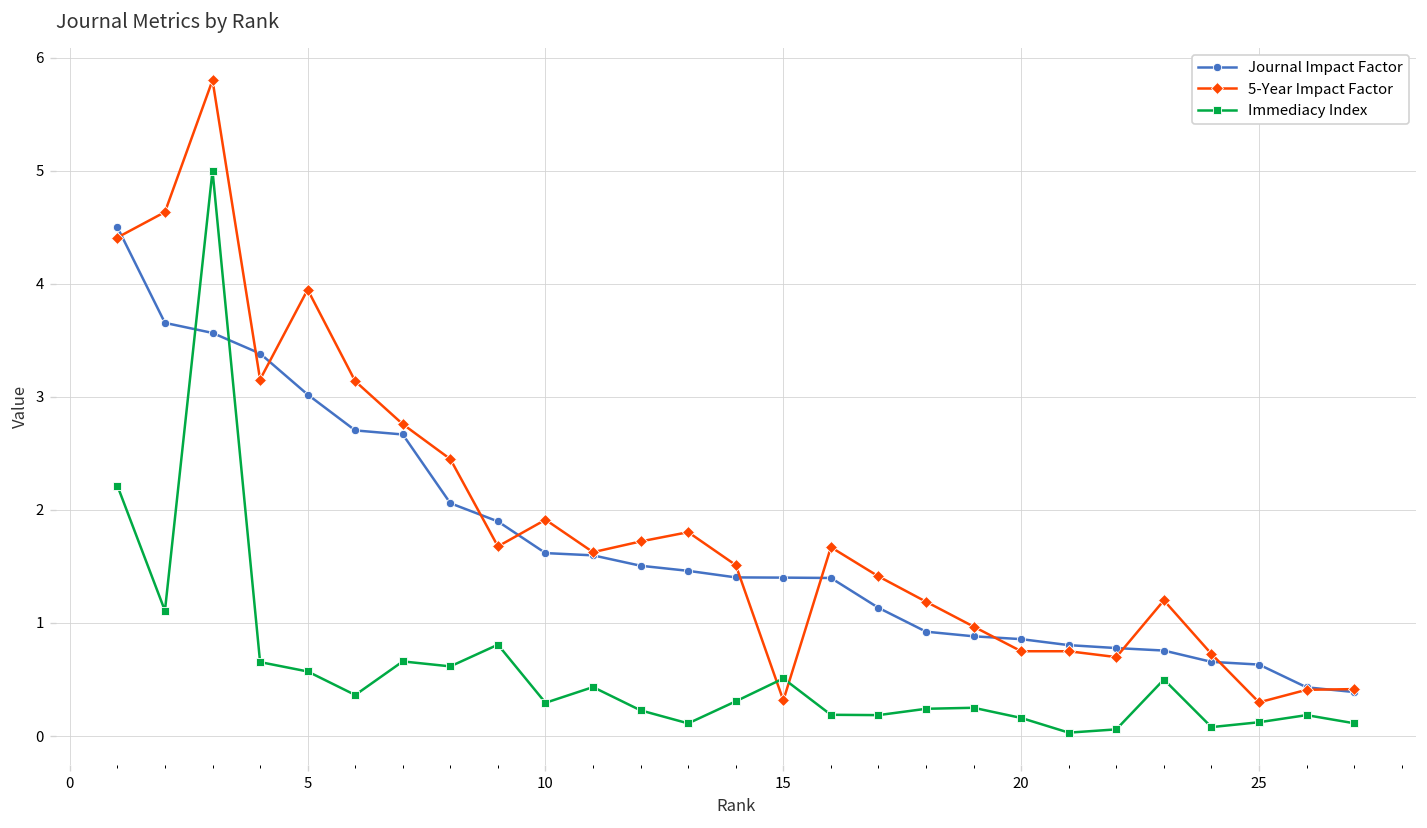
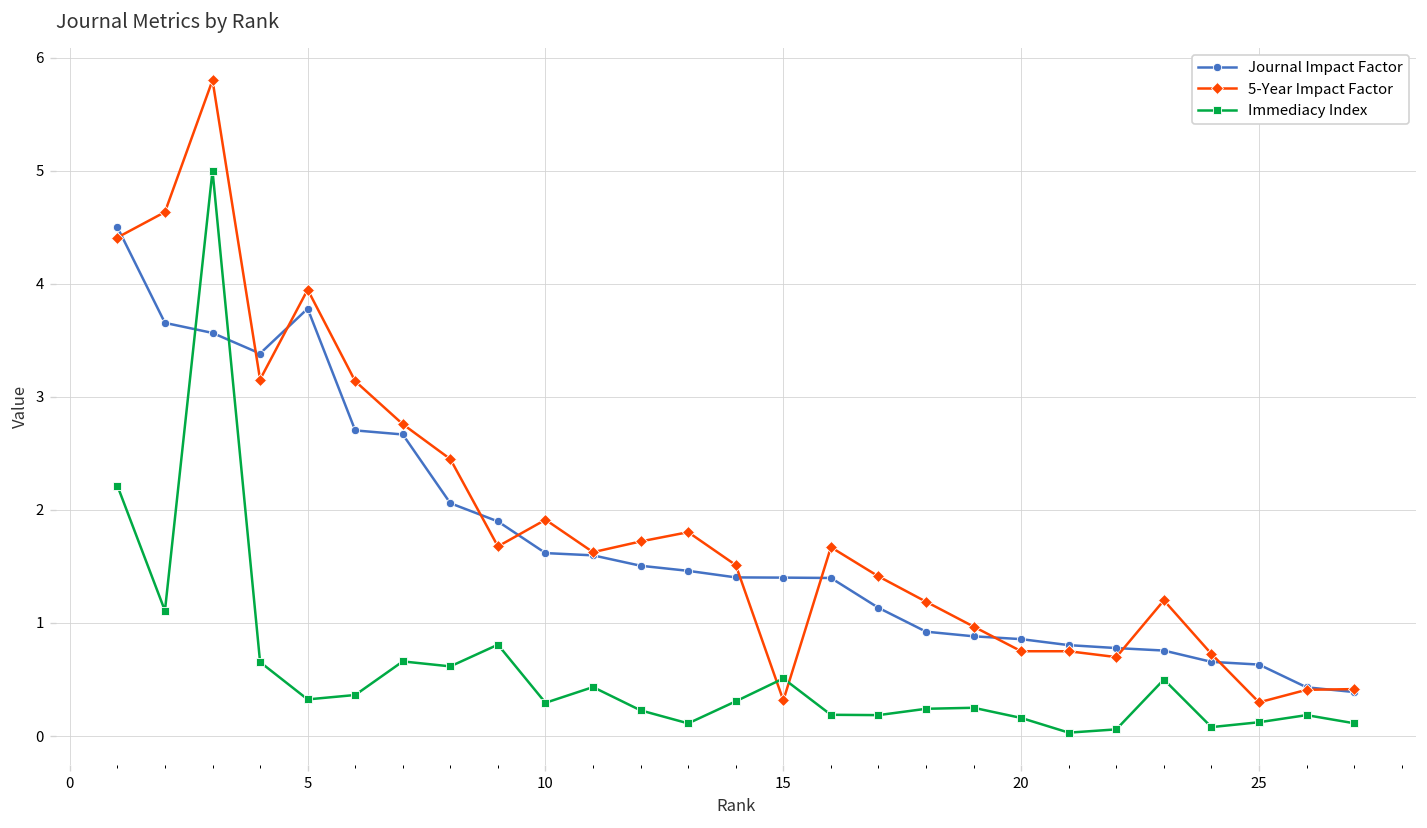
  {
    "Journal Impact Factor": {
-     "5": 3.0,
+     "5": 3.8,
      "10": 1.6,
      "15": 1.4,
      "20": 0.9,
      "25": 0.6
    },
    "5-Year Impact Factor": {
      "5": 3.9,
      "10": 1.9,
      "15": 0.3,
      "20": 0.8,
      "25": 0.3
    },
    "Immediacy Index": {
-     "5": 0.6,
+     "5": 0.3,
      "10": 0.3,
      "15": 0.5,
      "20": 0.2,
      "25": 0.1
    }
  }
